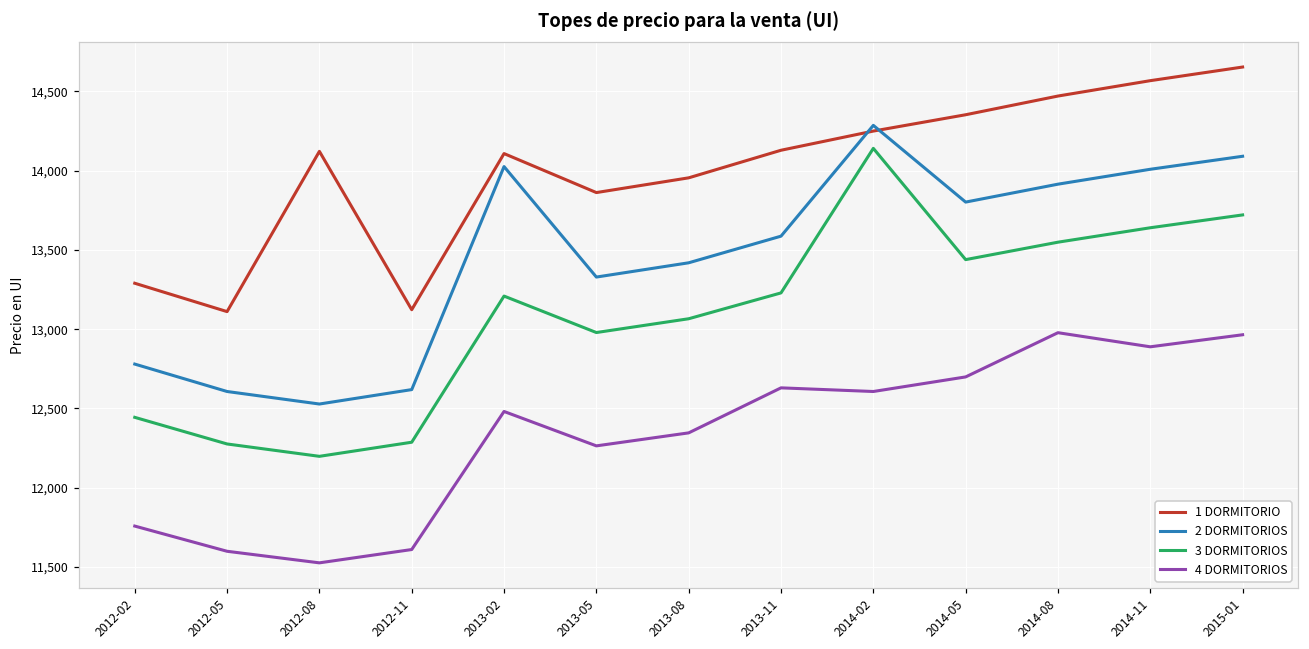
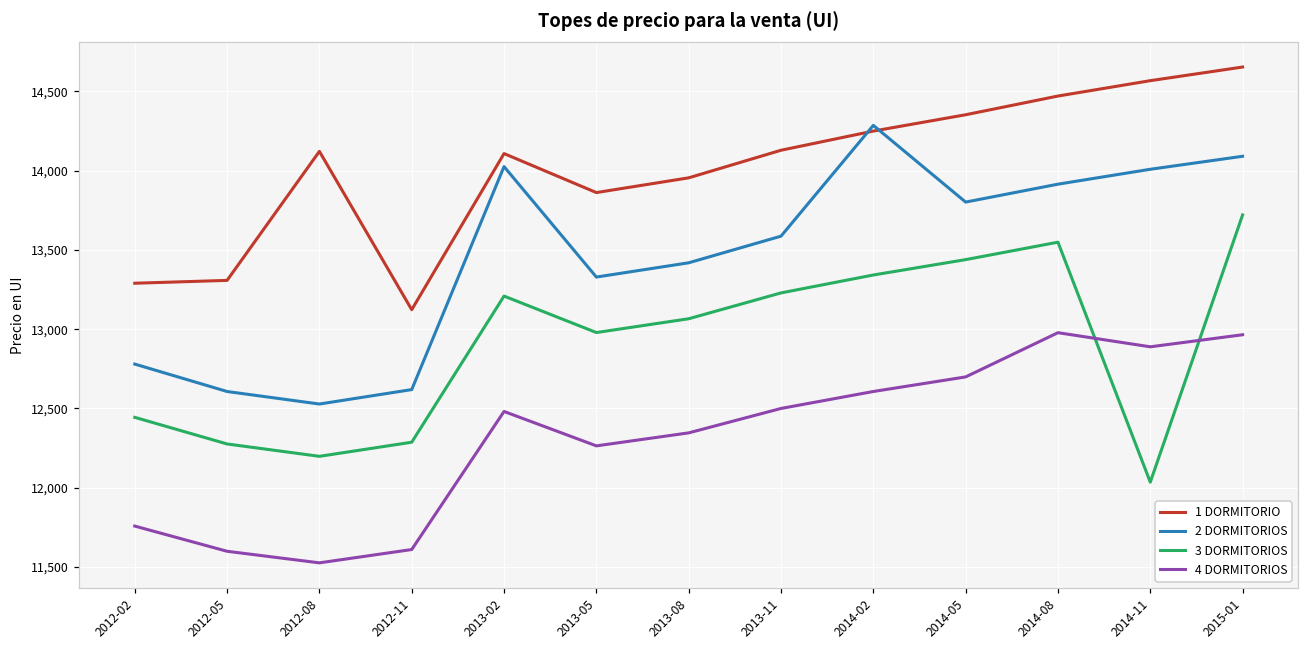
  {
    "1 DORMITORIO": {
      "2012-02": "13,290",
-     "2012-05": "13,110",
+     "2012-05": "13,310",
      "2012-08": "14,120",
      "2012-11": "13,120",
      "2013-02": "14,110",
      "2013-05": "13,860",
      "2013-08": "13,960",
      "2013-11": "14,130",
      "2014-02": "14,250",
      "2014-05": "14,350",
      "2014-08": "14,470",
      "2014-11": "14,570",
      "2015-01": "14,650"
    },
    "2 DORMITORIOS": {
      "2012-02": "12,780",
      "2012-05": "12,610",
      "2012-08": "12,530",
      "2012-11": "12,620",
      "2013-02": "14,030",
      "2013-05": "13,330",
      "2013-08": "13,420",
      "2013-11": "13,590",
      "2014-02": "14,290",
      "2014-05": "13,800",
      "2014-08": "13,920",
      "2014-11": "14,010",
      "2015-01": "14,090"
    },
    "3 DORMITORIOS": {
      "2012-02": "12,440",
      "2012-05": "12,280",
      "2012-08": "12,200",
      "2012-11": "12,290",
      "2013-02": "13,210",
      "2013-05": "12,980",
      "2013-08": "13,070",
      "2013-11": "13,230",
-     "2014-02": "14,140",
+     "2014-02": "13,340",
      "2014-05": "13,440",
      "2014-08": "13,550",
-     "2014-11": "13,640",
+     "2014-11": "12,040",
      "2015-01": "13,720"
    },
    "4 DORMITORIOS": {
      "2012-02": "11,760",
      "2012-05": "11,600",
      "2012-08": "11,530",
      "2012-11": "11,610",
      "2013-02": "12,480",
      "2013-05": "12,260",
      "2013-08": "12,350",
-     "2013-11": "12,630",
+     "2013-11": "12,500",
      "2014-02": "12,610",
      "2014-05": "12,700",
      "2014-08": "12,980",
      "2014-11": "12,890",
      "2015-01": "12,970"
    }
  }
